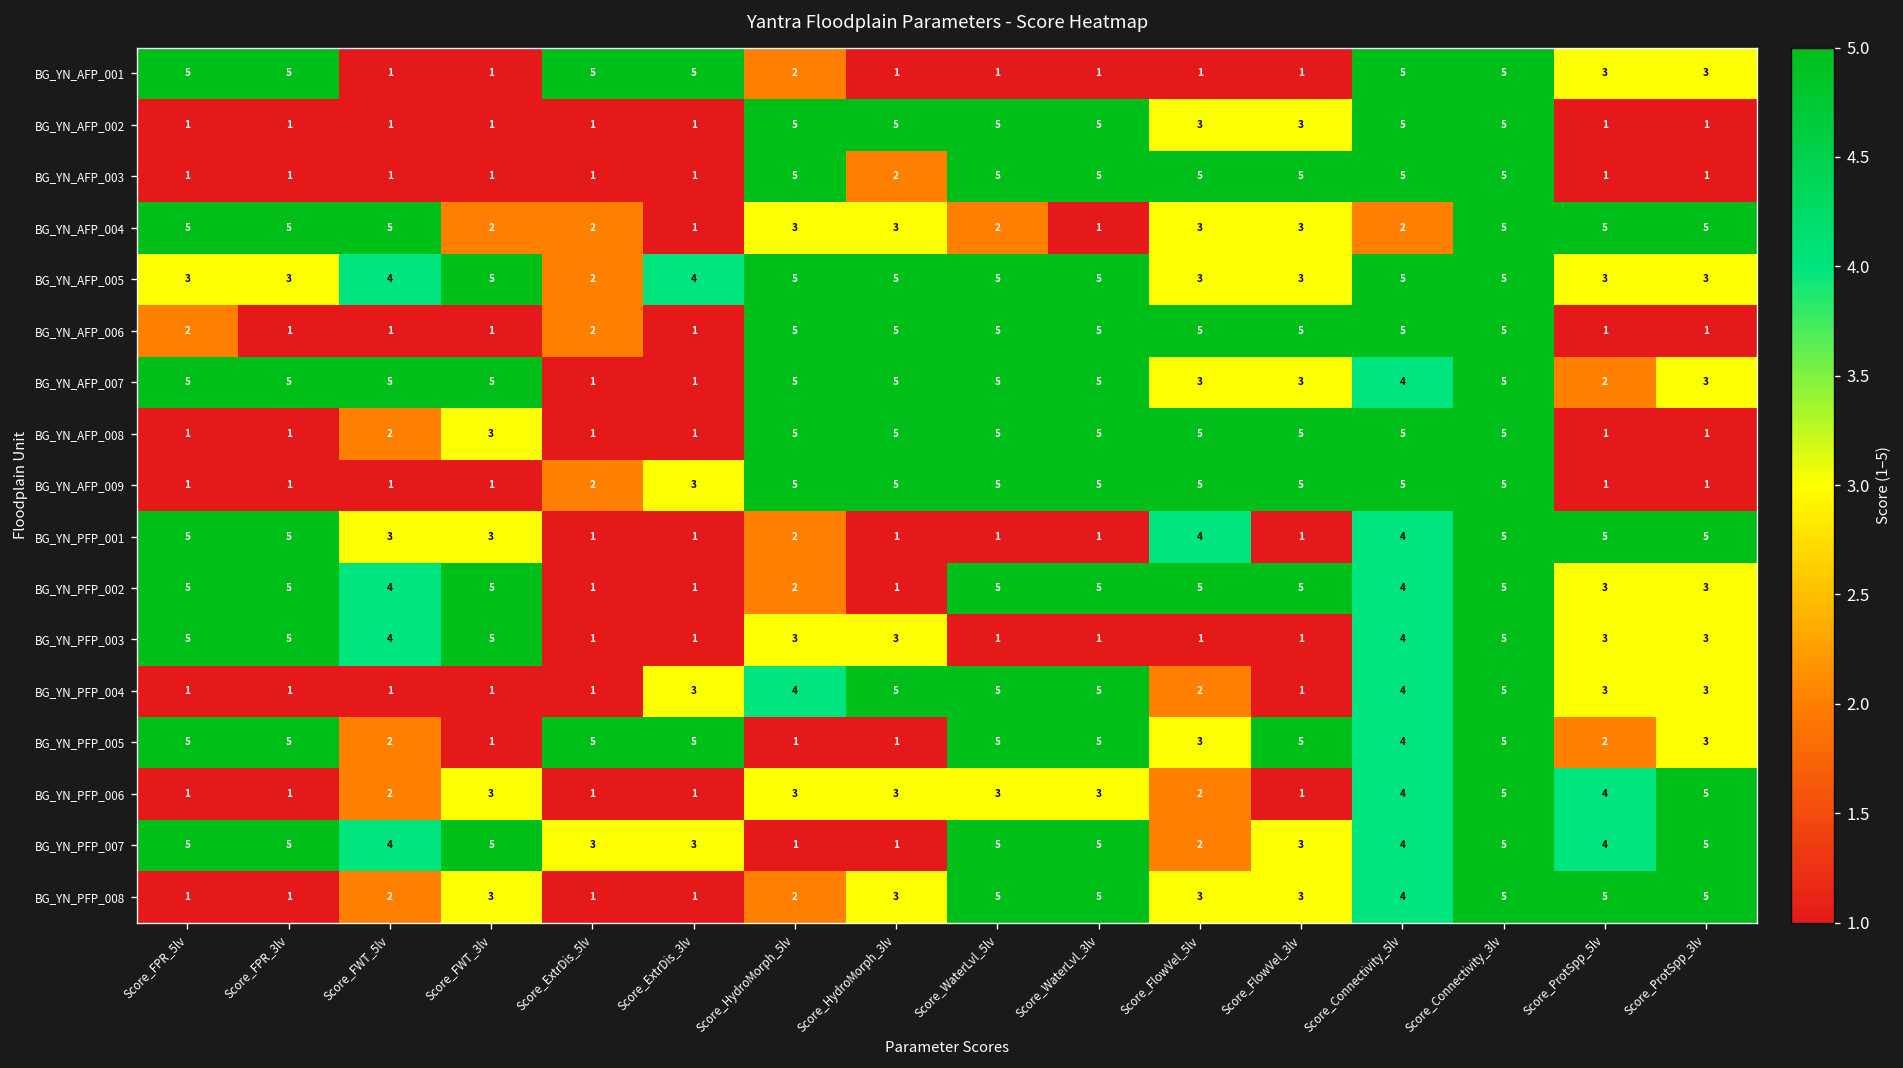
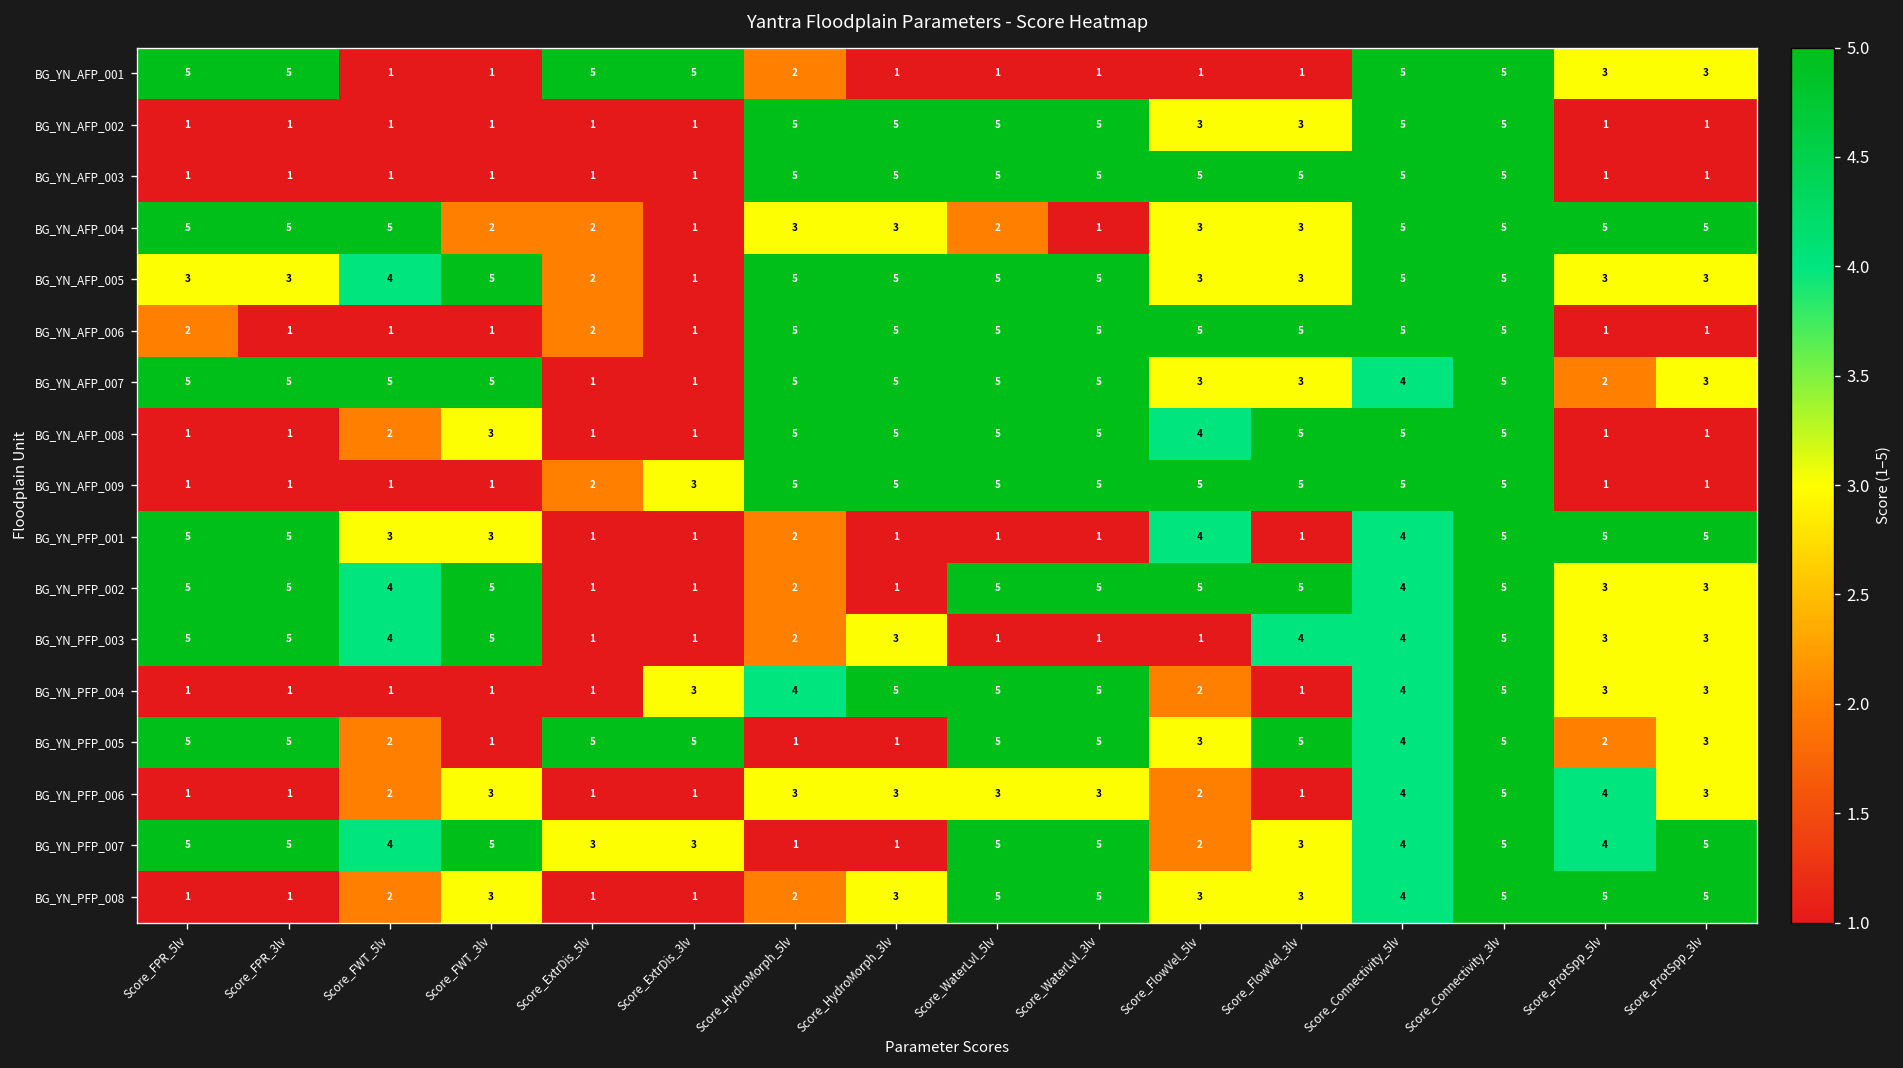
  {
    "BG_YN_AFP_003": {
      "Score_FPR_5lv": 1,
      "Score_FPR_3lv": 1,
      "Score_FWT_5lv": 1,
      "Score_FWT_3lv": 1,
      "Score_ExtrDis_5lv": 1,
      "Score_ExtrDis_3lv": 1,
      "Score_HydroMorph_5lv": 5,
-     "Score_HydroMorph_3lv": 2,
+     "Score_HydroMorph_3lv": 5,
      "Score_WaterLvl_5lv": 5,
      "Score_WaterLvl_3lv": 5,
      "Score_FlowVel_5lv": 5,
      "Score_FlowVel_3lv": 5,
      "Score_Connectivity_5lv": 5,
      "Score_Connectivity_3lv": 5,
      "Score_ProtSpp_5lv": 1,
      "Score_ProtSpp_3lv": 1
    },
    "BG_YN_AFP_004": {
      "Score_FPR_5lv": 5,
      "Score_FPR_3lv": 5,
      "Score_FWT_5lv": 5,
      "Score_FWT_3lv": 2,
      "Score_ExtrDis_5lv": 2,
      "Score_ExtrDis_3lv": 1,
      "Score_HydroMorph_5lv": 3,
      "Score_HydroMorph_3lv": 3,
      "Score_WaterLvl_5lv": 2,
      "Score_WaterLvl_3lv": 1,
      "Score_FlowVel_5lv": 3,
      "Score_FlowVel_3lv": 3,
-     "Score_Connectivity_5lv": 2,
+     "Score_Connectivity_5lv": 5,
      "Score_Connectivity_3lv": 5,
      "Score_ProtSpp_5lv": 5,
      "Score_ProtSpp_3lv": 5
    },
    "BG_YN_AFP_005": {
      "Score_FPR_5lv": 3,
      "Score_FPR_3lv": 3,
      "Score_FWT_5lv": 4,
      "Score_FWT_3lv": 5,
      "Score_ExtrDis_5lv": 2,
-     "Score_ExtrDis_3lv": 4,
+     "Score_ExtrDis_3lv": 1,
      "Score_HydroMorph_5lv": 5,
      "Score_HydroMorph_3lv": 5,
      "Score_WaterLvl_5lv": 5,
      "Score_WaterLvl_3lv": 5,
      "Score_FlowVel_5lv": 3,
      "Score_FlowVel_3lv": 3,
      "Score_Connectivity_5lv": 5,
      "Score_Connectivity_3lv": 5,
      "Score_ProtSpp_5lv": 3,
      "Score_ProtSpp_3lv": 3
    },
    "BG_YN_AFP_008": {
      "Score_FPR_5lv": 1,
      "Score_FPR_3lv": 1,
      "Score_FWT_5lv": 2,
      "Score_FWT_3lv": 3,
      "Score_ExtrDis_5lv": 1,
      "Score_ExtrDis_3lv": 1,
      "Score_HydroMorph_5lv": 5,
      "Score_HydroMorph_3lv": 5,
      "Score_WaterLvl_5lv": 5,
      "Score_WaterLvl_3lv": 5,
-     "Score_FlowVel_5lv": 5,
+     "Score_FlowVel_5lv": 4,
      "Score_FlowVel_3lv": 5,
      "Score_Connectivity_5lv": 5,
      "Score_Connectivity_3lv": 5,
      "Score_ProtSpp_5lv": 1,
      "Score_ProtSpp_3lv": 1
    },
    "BG_YN_PFP_003": {
      "Score_FPR_5lv": 5,
      "Score_FPR_3lv": 5,
      "Score_FWT_5lv": 4,
      "Score_FWT_3lv": 5,
      "Score_ExtrDis_5lv": 1,
      "Score_ExtrDis_3lv": 1,
-     "Score_HydroMorph_5lv": 3,
+     "Score_HydroMorph_5lv": 2,
      "Score_HydroMorph_3lv": 3,
      "Score_WaterLvl_5lv": 1,
      "Score_WaterLvl_3lv": 1,
      "Score_FlowVel_5lv": 1,
-     "Score_FlowVel_3lv": 1,
+     "Score_FlowVel_3lv": 4,
      "Score_Connectivity_5lv": 4,
      "Score_Connectivity_3lv": 5,
      "Score_ProtSpp_5lv": 3,
      "Score_ProtSpp_3lv": 3
    },
    "BG_YN_PFP_006": {
      "Score_FPR_5lv": 1,
      "Score_FPR_3lv": 1,
      "Score_FWT_5lv": 2,
      "Score_FWT_3lv": 3,
      "Score_ExtrDis_5lv": 1,
      "Score_ExtrDis_3lv": 1,
      "Score_HydroMorph_5lv": 3,
      "Score_HydroMorph_3lv": 3,
      "Score_WaterLvl_5lv": 3,
      "Score_WaterLvl_3lv": 3,
      "Score_FlowVel_5lv": 2,
      "Score_FlowVel_3lv": 1,
      "Score_Connectivity_5lv": 4,
      "Score_Connectivity_3lv": 5,
      "Score_ProtSpp_5lv": 4,
-     "Score_ProtSpp_3lv": 5
+     "Score_ProtSpp_3lv": 3
    }
  }
